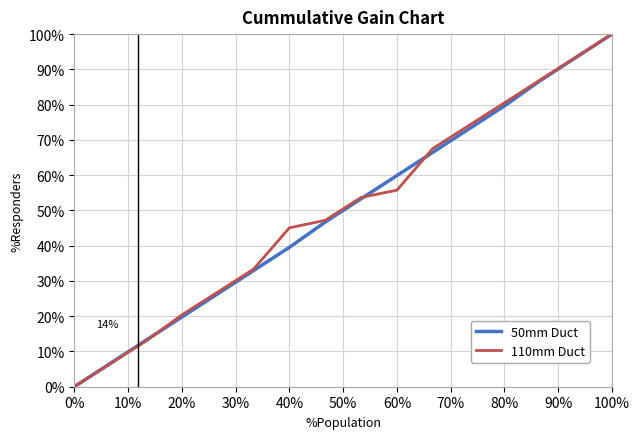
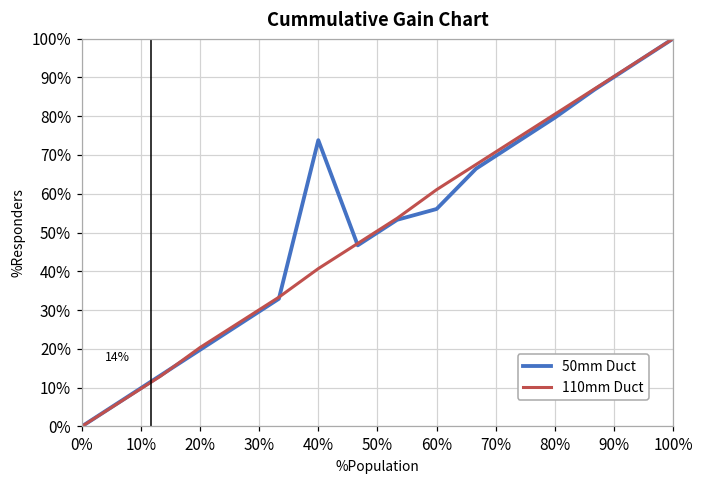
  {
    "50mm Duct": {
-     "40%": "40%",
-     "60%": "60%",
+     "40%": "74%",
+     "60%": "56%",
      "80%": "80%"
    },
    "110mm Duct": {
-     "40%": "45%",
-     "60%": "56%",
+     "40%": "41%",
+     "60%": "61%",
      "80%": "81%"
    }
  }
